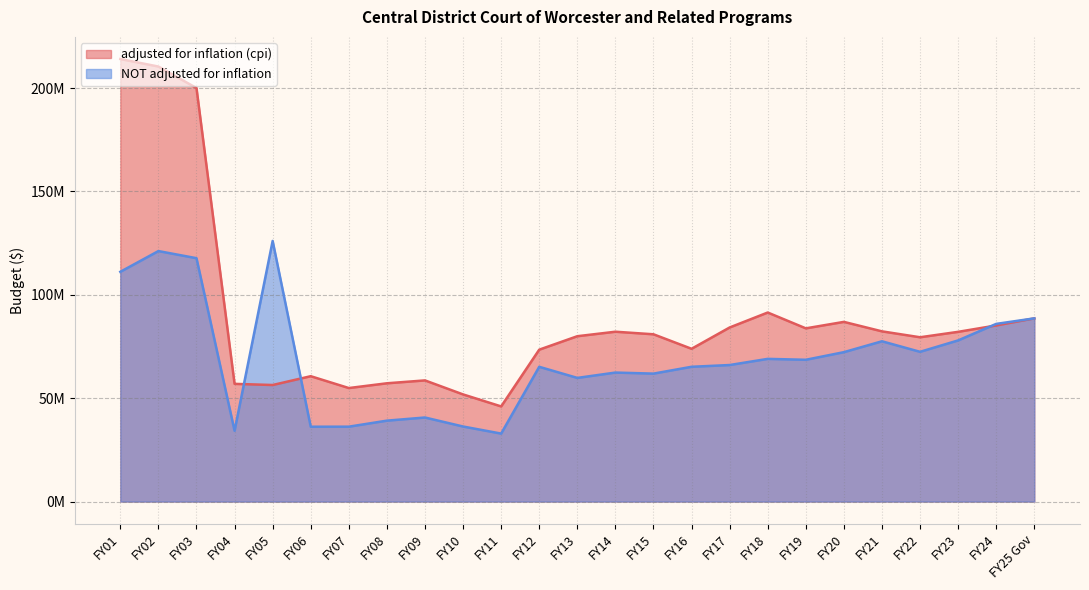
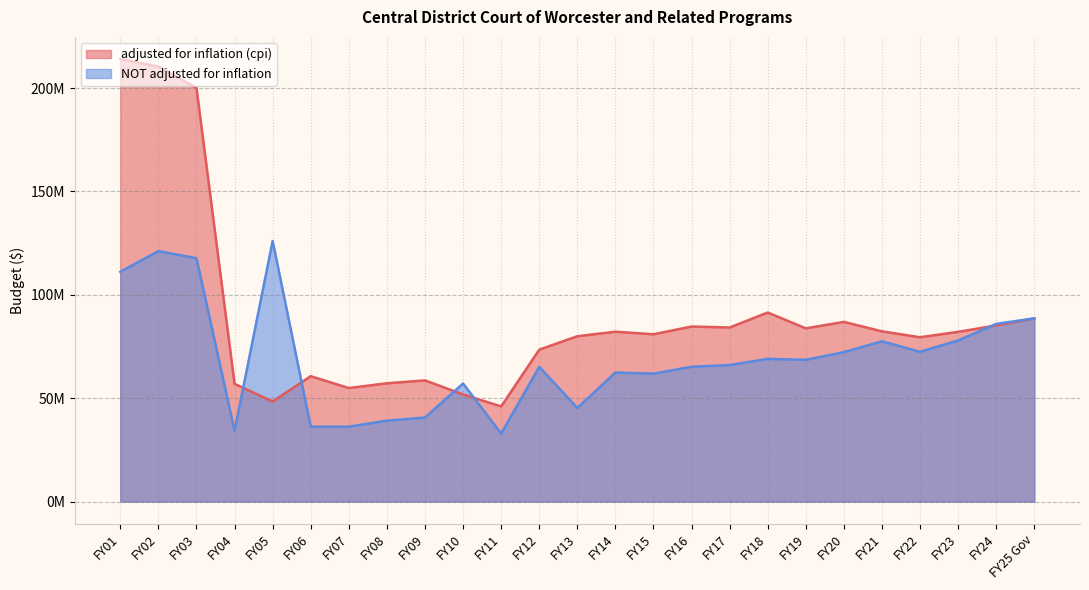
  {
    "adjusted for inflation (cpi)": {
      "FY03": 200000000,
      "FY04": 57000000,
-     "FY05": 56000000,
+     "FY05": 48000000,
      "FY06": 61000000,
      "FY07": 55000000,
      "FY08": 57000000,
      "FY09": 59000000,
      "FY10": 52000000,
      "FY11": 46000000,
      "FY12": 73000000,
      "FY13": 80000000,
      "FY14": 82000000,
      "FY15": 81000000,
-     "FY16": 74000000,
+     "FY16": 85000000,
      "FY17": 84000000,
      "FY18": 91000000,
      "FY19": 84000000,
      "FY20": 87000000,
      "FY21": 82000000,
      "FY22": 79000000,
      "FY23": 82000000
    },
    "NOT adjusted for inflation": {
      "FY01": 111000000,
      "FY02": 121000000,
      "FY03": 118000000,
      "FY04": 34000000,
      "FY05": 126000000,
      "FY06": 36000000,
      "FY07": 36000000,
      "FY08": 39000000,
      "FY09": 41000000,
-     "FY10": 36000000,
+     "FY10": 57000000,
      "FY11": 33000000,
      "FY12": 65000000,
-     "FY13": 60000000,
+     "FY13": 45000000,
      "FY14": 62000000,
      "FY15": 62000000,
      "FY16": 65000000,
      "FY17": 66000000,
      "FY18": 69000000,
      "FY19": 69000000,
      "FY20": 72000000,
      "FY21": 78000000,
      "FY22": 72000000,
      "FY23": 78000000
    }
  }
